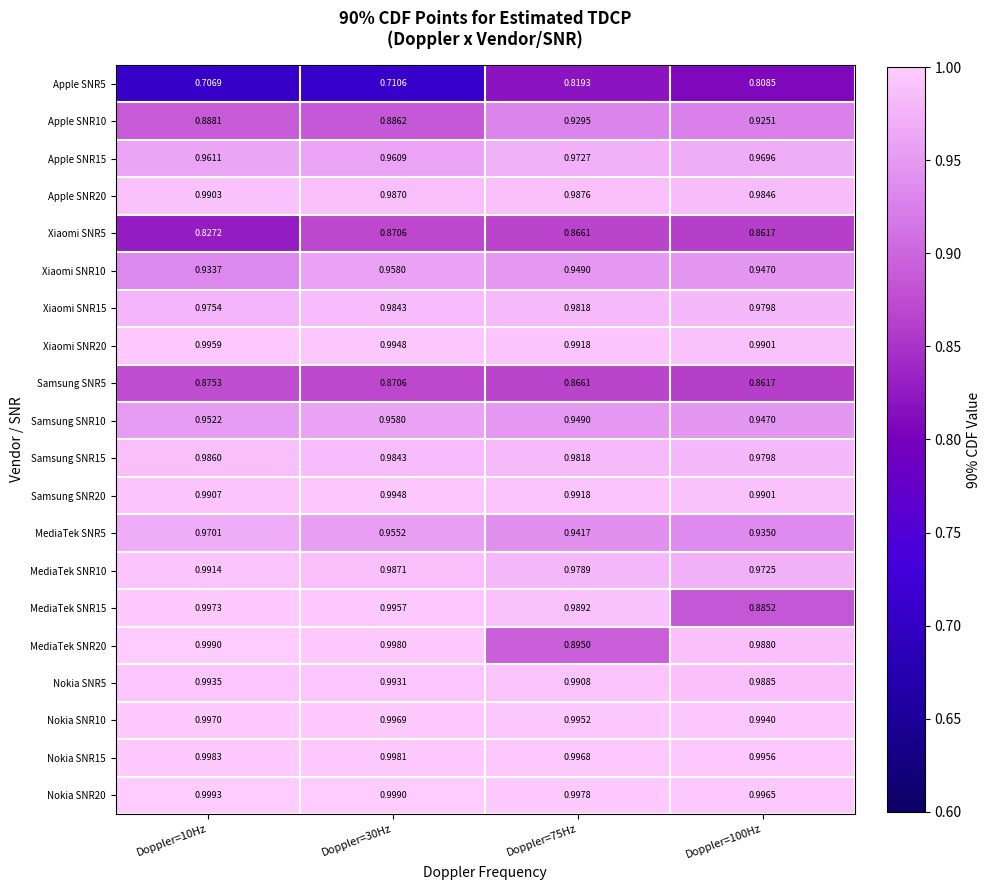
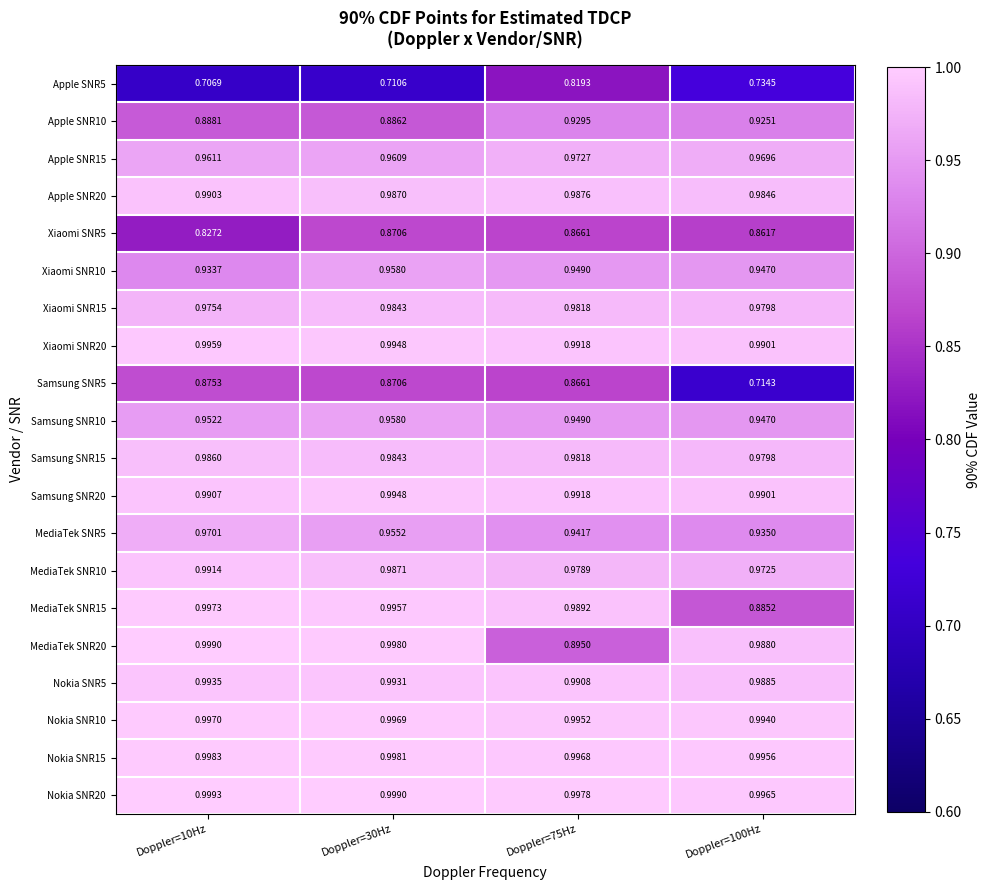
  {
    "Apple SNR5": {
      "Doppler=10Hz": 0.7069,
      "Doppler=30Hz": 0.7106,
      "Doppler=75Hz": 0.8193,
-     "Doppler=100Hz": 0.8085
+     "Doppler=100Hz": 0.7345
    },
    "Apple SNR10": {
      "Doppler=10Hz": 0.8881,
      "Doppler=30Hz": 0.8862,
      "Doppler=75Hz": 0.9295,
      "Doppler=100Hz": 0.9251
    },
    "Apple SNR15": {
      "Doppler=10Hz": 0.9611,
      "Doppler=30Hz": 0.9609,
      "Doppler=75Hz": 0.9727,
      "Doppler=100Hz": 0.9696
    },
    "Apple SNR20": {
      "Doppler=10Hz": 0.9903,
      "Doppler=30Hz": 0.9870,
      "Doppler=75Hz": 0.9876,
      "Doppler=100Hz": 0.9846
    },
    "Xiaomi SNR5": {
      "Doppler=10Hz": 0.8272,
      "Doppler=30Hz": 0.8706,
      "Doppler=75Hz": 0.8661,
      "Doppler=100Hz": 0.8617
    },
    "Xiaomi SNR10": {
      "Doppler=10Hz": 0.9337,
      "Doppler=30Hz": 0.9580,
      "Doppler=75Hz": 0.9490,
      "Doppler=100Hz": 0.9470
    },
    "Xiaomi SNR15": {
      "Doppler=10Hz": 0.9754,
      "Doppler=30Hz": 0.9843,
      "Doppler=75Hz": 0.9818,
      "Doppler=100Hz": 0.9798
    },
    "Xiaomi SNR20": {
      "Doppler=10Hz": 0.9959,
      "Doppler=30Hz": 0.9948,
      "Doppler=75Hz": 0.9918,
      "Doppler=100Hz": 0.9901
    },
    "Samsung SNR5": {
      "Doppler=10Hz": 0.8753,
      "Doppler=30Hz": 0.8706,
      "Doppler=75Hz": 0.8661,
-     "Doppler=100Hz": 0.8617
+     "Doppler=100Hz": 0.7143
    },
    "Samsung SNR10": {
      "Doppler=10Hz": 0.9522,
      "Doppler=30Hz": 0.9580,
      "Doppler=75Hz": 0.9490,
      "Doppler=100Hz": 0.9470
    },
    "Samsung SNR15": {
      "Doppler=10Hz": 0.9860,
      "Doppler=30Hz": 0.9843,
      "Doppler=75Hz": 0.9818,
      "Doppler=100Hz": 0.9798
    },
    "Samsung SNR20": {
      "Doppler=10Hz": 0.9907,
      "Doppler=30Hz": 0.9948,
      "Doppler=75Hz": 0.9918,
      "Doppler=100Hz": 0.9901
    },
    "MediaTek SNR5": {
      "Doppler=10Hz": 0.9701,
      "Doppler=30Hz": 0.9552,
      "Doppler=75Hz": 0.9417,
      "Doppler=100Hz": 0.9350
    },
    "MediaTek SNR10": {
      "Doppler=10Hz": 0.9914,
      "Doppler=30Hz": 0.9871,
      "Doppler=75Hz": 0.9789,
      "Doppler=100Hz": 0.9725
    },
    "MediaTek SNR15": {
      "Doppler=10Hz": 0.9973,
      "Doppler=30Hz": 0.9957,
      "Doppler=75Hz": 0.9892,
      "Doppler=100Hz": 0.8852
    },
    "MediaTek SNR20": {
      "Doppler=10Hz": 0.9990,
      "Doppler=30Hz": 0.9980,
      "Doppler=75Hz": 0.8950,
      "Doppler=100Hz": 0.9880
    },
    "Nokia SNR5": {
      "Doppler=10Hz": 0.9935,
      "Doppler=30Hz": 0.9931,
      "Doppler=75Hz": 0.9908,
      "Doppler=100Hz": 0.9885
    },
    "Nokia SNR10": {
      "Doppler=10Hz": 0.9970,
      "Doppler=30Hz": 0.9969,
      "Doppler=75Hz": 0.9952,
      "Doppler=100Hz": 0.9940
    },
    "Nokia SNR15": {
      "Doppler=10Hz": 0.9983,
      "Doppler=30Hz": 0.9981,
      "Doppler=75Hz": 0.9968,
      "Doppler=100Hz": 0.9956
    },
    "Nokia SNR20": {
      "Doppler=10Hz": 0.9993,
      "Doppler=30Hz": 0.9990,
      "Doppler=75Hz": 0.9978,
      "Doppler=100Hz": 0.9965
    }
  }
